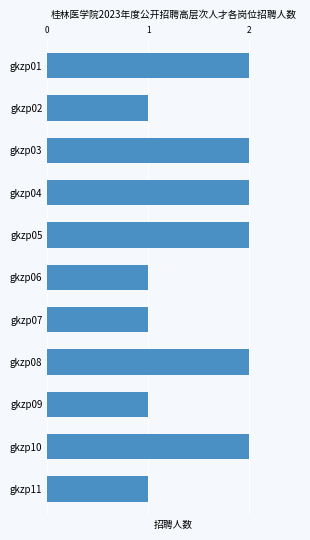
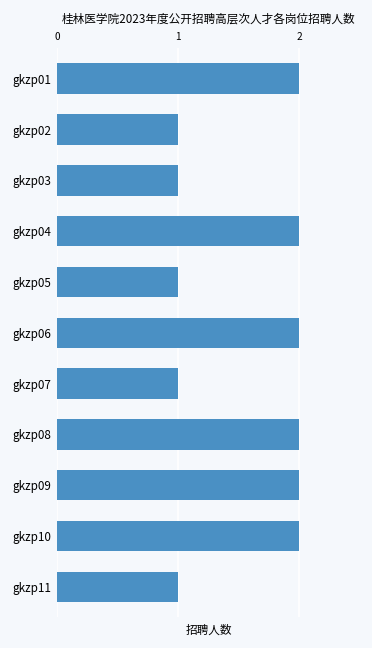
  {
    "gkzp01": 2,
    "gkzp02": 1,
-   "gkzp03": 2,
+   "gkzp03": 1,
    "gkzp04": 2,
-   "gkzp05": 2,
-   "gkzp06": 1,
+   "gkzp05": 1,
+   "gkzp06": 2,
    "gkzp07": 1,
    "gkzp08": 2,
-   "gkzp09": 1,
+   "gkzp09": 2,
    "gkzp10": 2,
    "gkzp11": 1
  }
